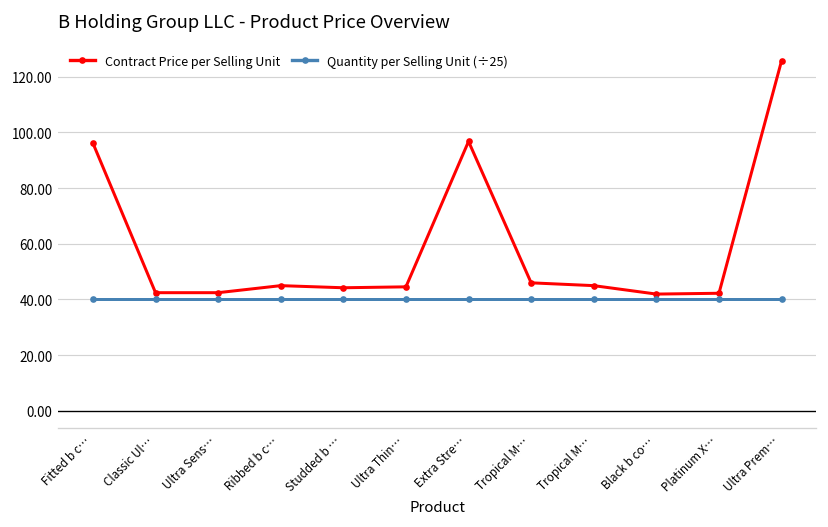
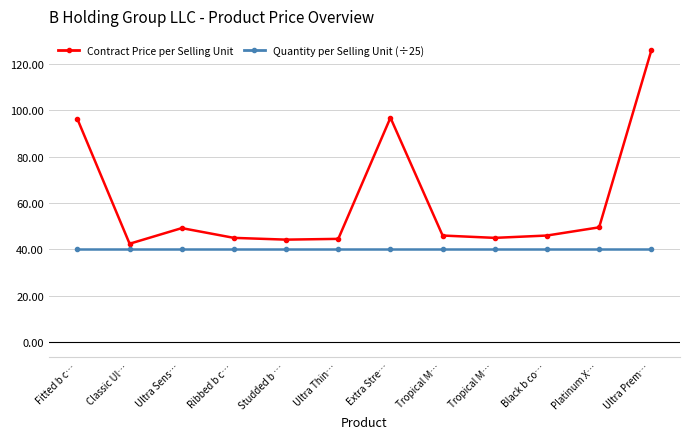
  {
    "Contract Price per Selling Unit": {
      "Fitted b c…": 96,
      "Classic Ul…": 42,
-     "Ultra Sens…": 42,
+     "Ultra Sens…": 49,
      "Ribbed b c…": 45,
      "Studded b …": 44,
      "Ultra Thin…": 45,
      "Extra Stre…": 97,
-     "Black b co…": 42,
-     "Platinum X…": 42,
+     "Black b co…": 46,
+     "Platinum X…": 49,
      "Ultra Prem…": 126
    },
    "Quantity per Selling Unit (÷25)": {
      "Fitted b c…": 40,
      "Classic Ul…": 40,
      "Ultra Sens…": 40,
      "Ribbed b c…": 40,
      "Studded b …": 40,
      "Ultra Thin…": 40,
      "Extra Stre…": 40,
      "Black b co…": 40,
      "Platinum X…": 40,
      "Ultra Prem…": 40
    }
  }
